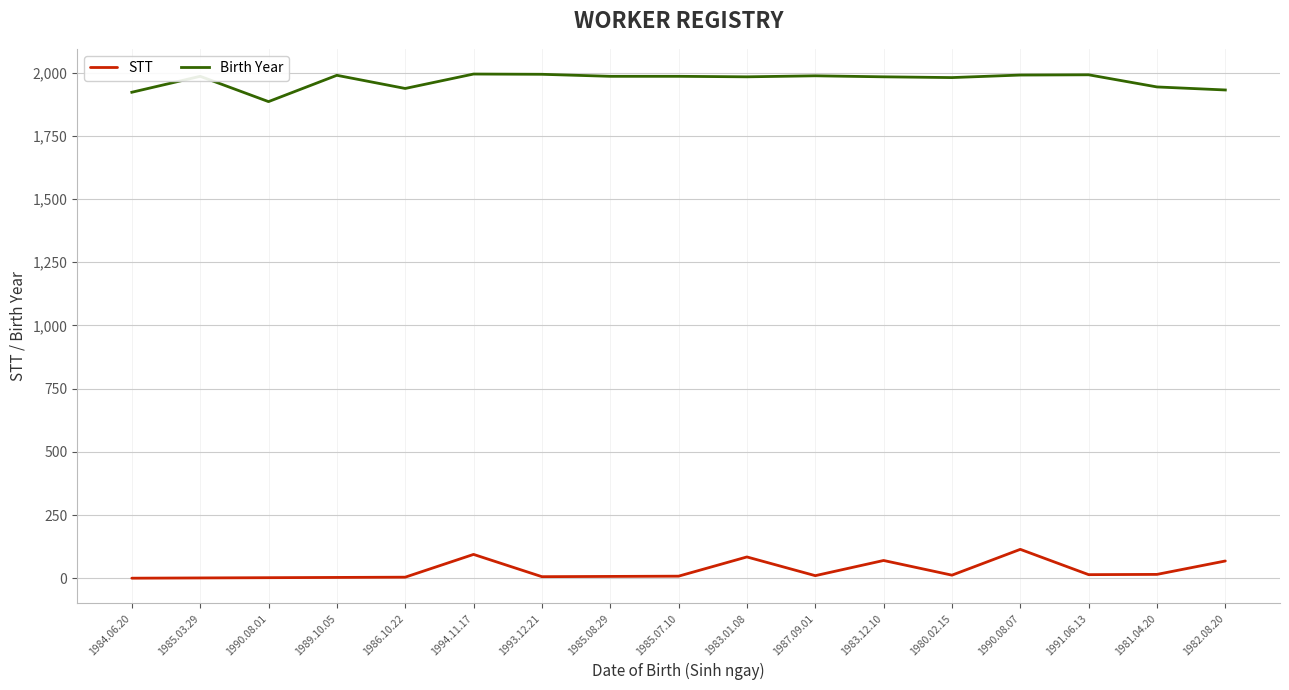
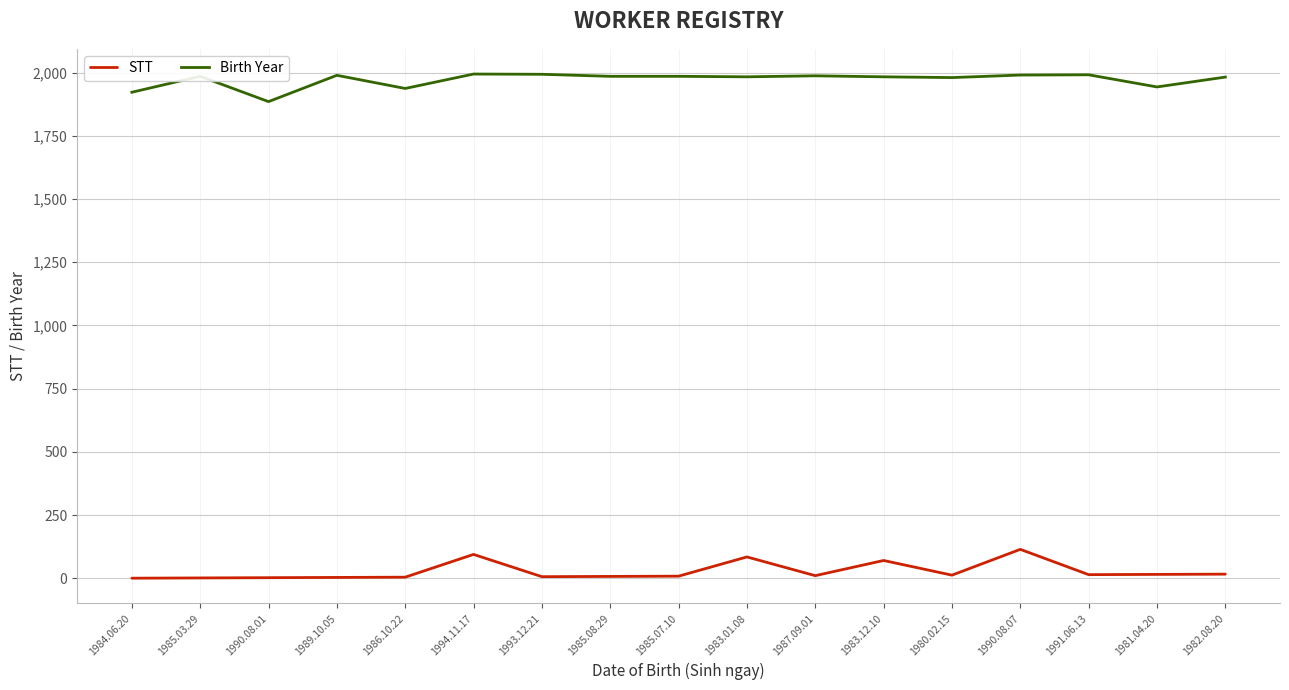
  {
    "STT": {
      "1984.06.20": "0",
      "1985.03.29": "0",
      "1990.08.01": "0",
      "1989.10.05": "0",
      "1986.10.22": "10",
      "1994.11.17": "100",
      "1993.12.21": "10",
      "1985.08.29": "10",
      "1985.07.10": "10",
      "1983.01.08": "90",
      "1987.09.01": "10",
      "1983.12.10": "70",
      "1980.02.15": "10",
      "1990.08.07": "120",
      "1991.06.13": "20",
      "1981.04.20": "20",
-     "1982.08.20": "70"
+     "1982.08.20": "20"
    },
    "Birth Year": {
      "1984.06.20": "1,920",
      "1990.08.01": "1,890",
      "1989.10.05": "1,990",
      "1986.10.22": "1,940",
      "1994.11.17": "1,990",
      "1993.12.21": "1,990",
      "1985.08.29": "1,990",
      "1985.07.10": "1,990",
      "1983.01.08": "1,980",
      "1987.09.01": "1,990",
      "1983.12.10": "1,980",
      "1980.02.15": "1,980",
      "1990.08.07": "1,990",
      "1991.06.13": "1,990",
      "1981.04.20": "1,940",
-     "1982.08.20": "1,930"
+     "1982.08.20": "1,980"
    }
  }
